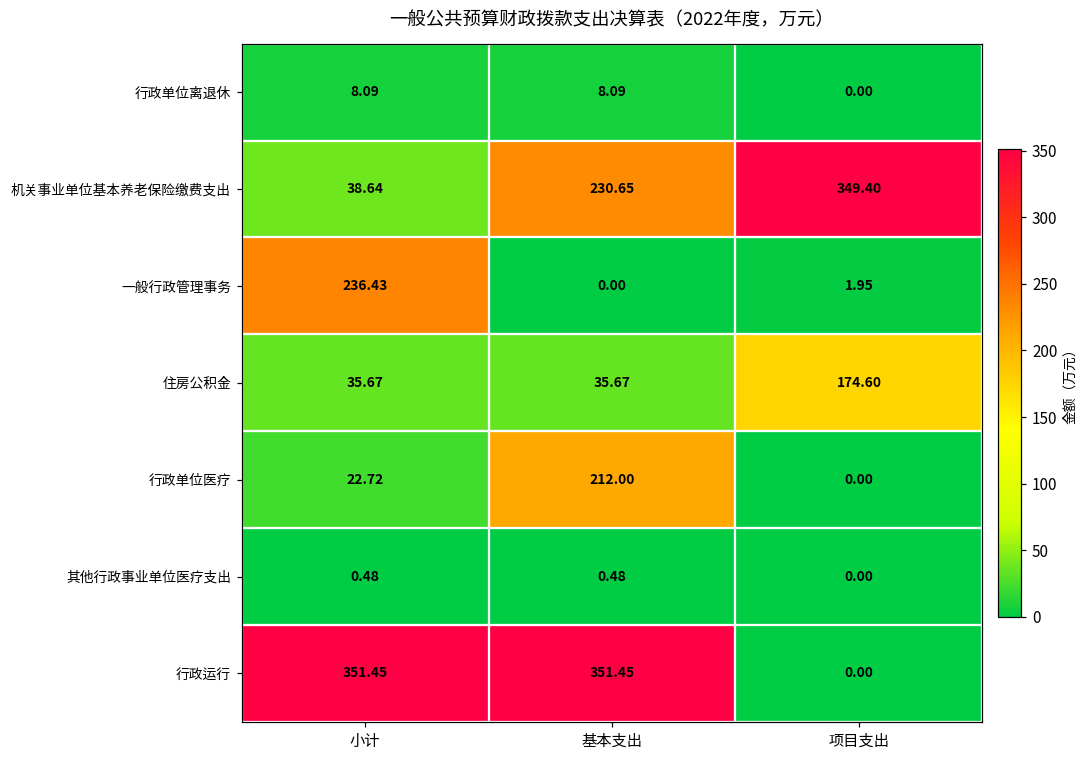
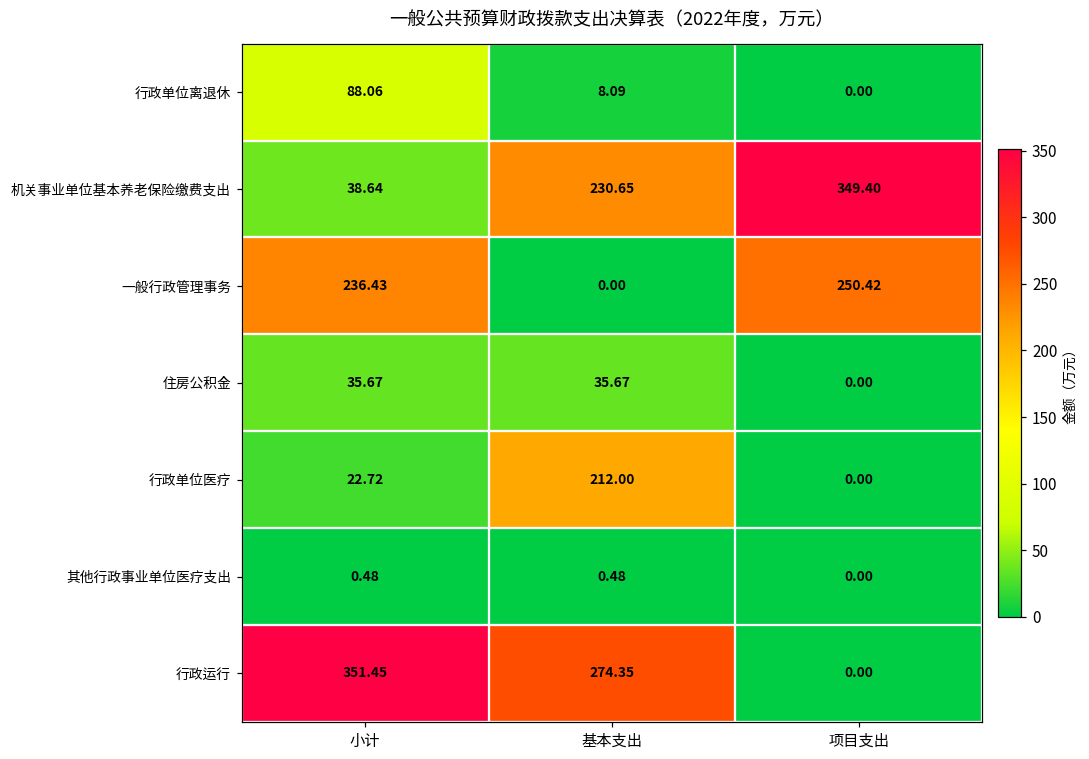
  {
    "行政单位离退休": {
-     "小计": 8.09,
+     "小计": 88.06,
      "基本支出": 8.09,
      "项目支出": 0.00
    },
    "机关事业单位基本养老保险缴费支出": {
      "小计": 38.64,
      "基本支出": 230.65,
      "项目支出": 349.40
    },
    "一般行政管理事务": {
      "小计": 236.43,
      "基本支出": 0.00,
-     "项目支出": 1.95
+     "项目支出": 250.42
    },
    "住房公积金": {
      "小计": 35.67,
      "基本支出": 35.67,
-     "项目支出": 174.60
+     "项目支出": 0.00
    },
    "行政单位医疗": {
      "小计": 22.72,
      "基本支出": 212.00,
      "项目支出": 0.00
    },
    "其他行政事业单位医疗支出": {
      "小计": 0.48,
      "基本支出": 0.48,
      "项目支出": 0.00
    },
    "行政运行": {
      "小计": 351.45,
-     "基本支出": 351.45,
+     "基本支出": 274.35,
      "项目支出": 0.00
    }
  }
